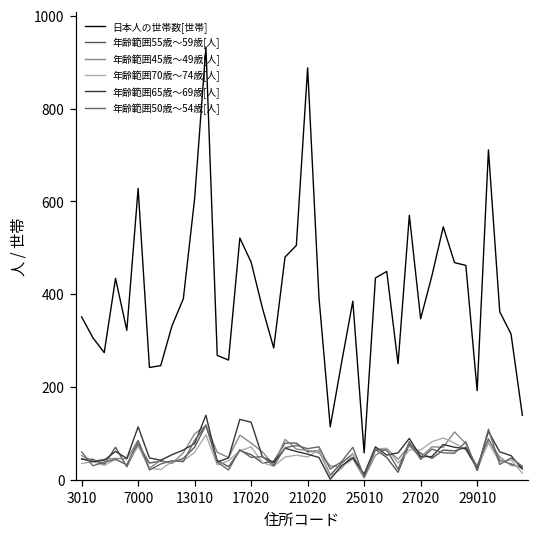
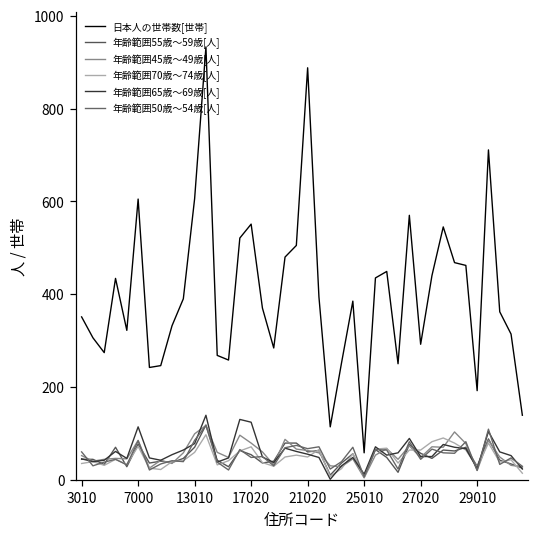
  {
    "日本人の世帯数[世帯]": {
      "3010": 350,
-     "7000": 630,
+     "7000": 610,
      "13010": 610,
-     "17020": 470,
+     "17020": 550,
      "21020": 890,
      "25010": 60,
-     "27020": 350,
+     "27020": 290,
      "29010": 190
    }
  }
